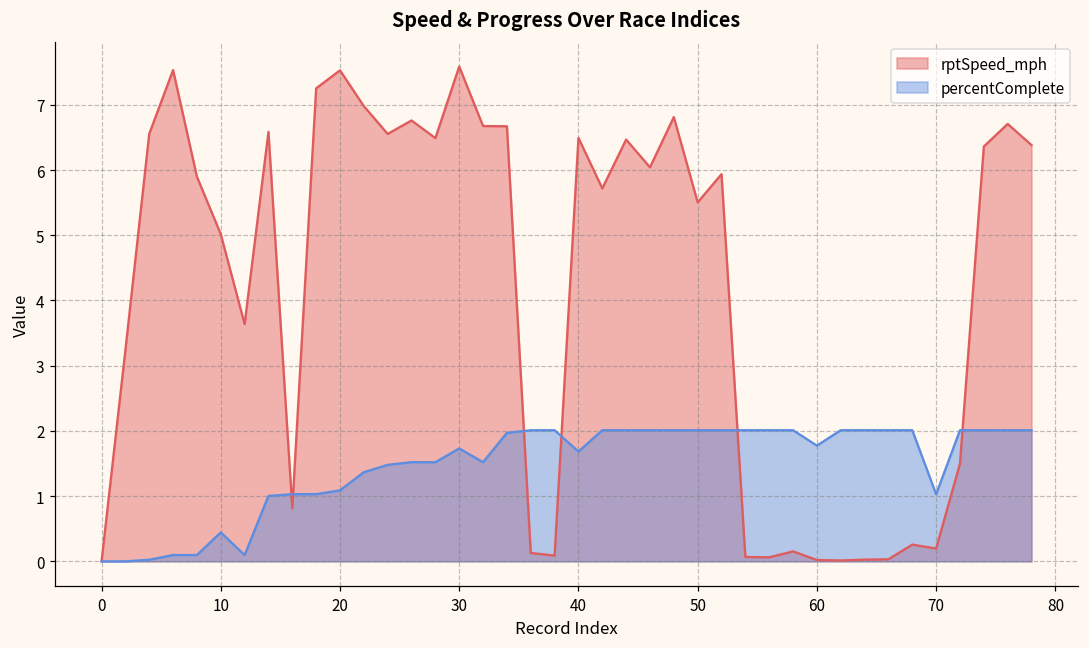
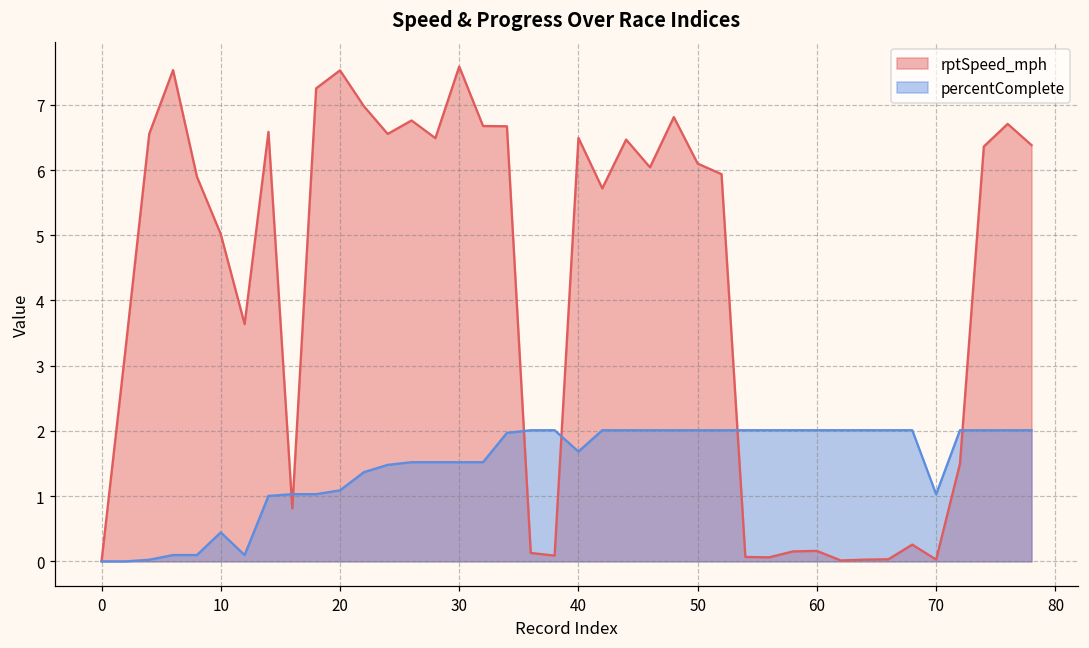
  {
    "rptSpeed_mph": {
      "10": 5.0,
      "20": 7.5,
      "30": 7.6,
      "40": 6.5,
-     "50": 5.5,
-     "60": 0.0,
-     "70": 0.2
+     "50": 6.1,
+     "60": 0.2,
+     "70": 0.0
    },
    "percentComplete": {
      "10": 0.4,
      "20": 1.1,
-     "30": 1.7,
+     "30": 1.5,
      "40": 1.7,
      "50": 2.0,
-     "60": 1.8,
+     "60": 2.0,
      "70": 1.0
    }
  }
